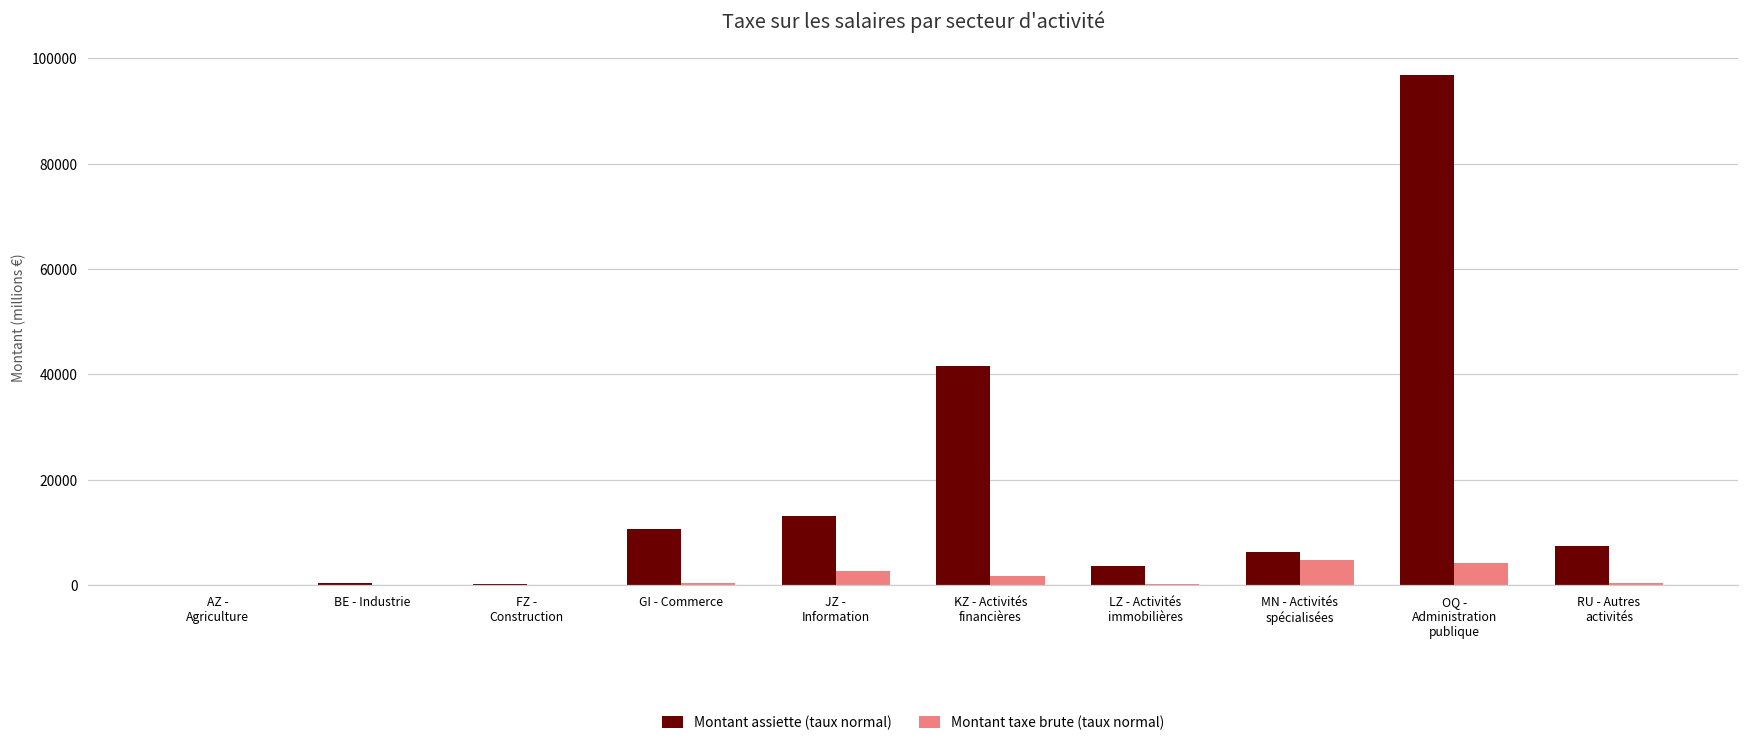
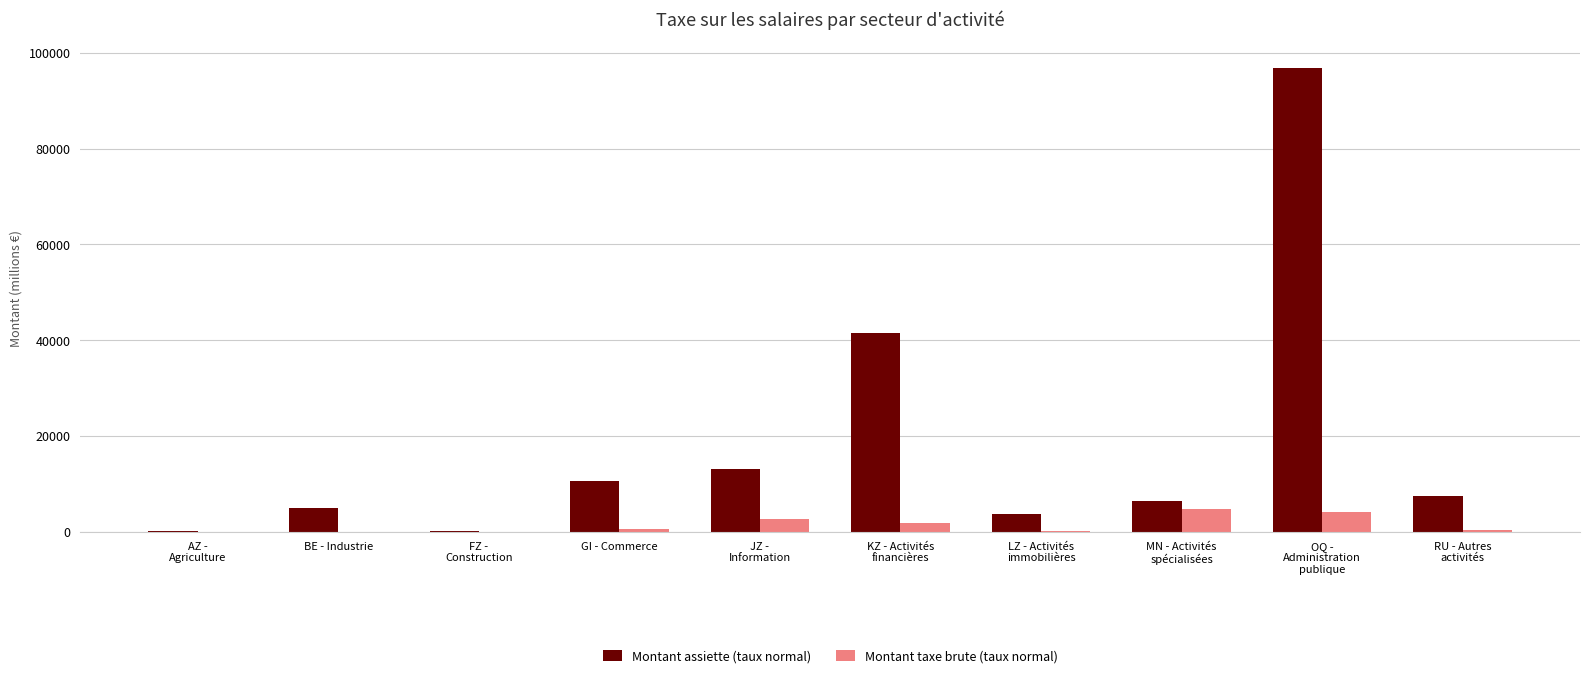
  {
    "Montant assiette (taux normal)": {
-     "BE - Industrie": 0,
+     "BE - Industrie": 5000,
      "GI - Commerce": 11000,
      "JZ - Information": 13000,
      "KZ - Activités financières": 42000,
      "LZ - Activités immobilières": 4000,
      "MN - Activités spécialisées": 6000,
      "OQ - Administration publique": 97000,
      "RU - Autres activités": 7000
    },
    "Montant taxe brute (taux normal)": {
      "JZ - Information": 3000,
      "KZ - Activités financières": 2000,
      "MN - Activités spécialisées": 5000,
      "OQ - Administration publique": 4000
    }
  }
